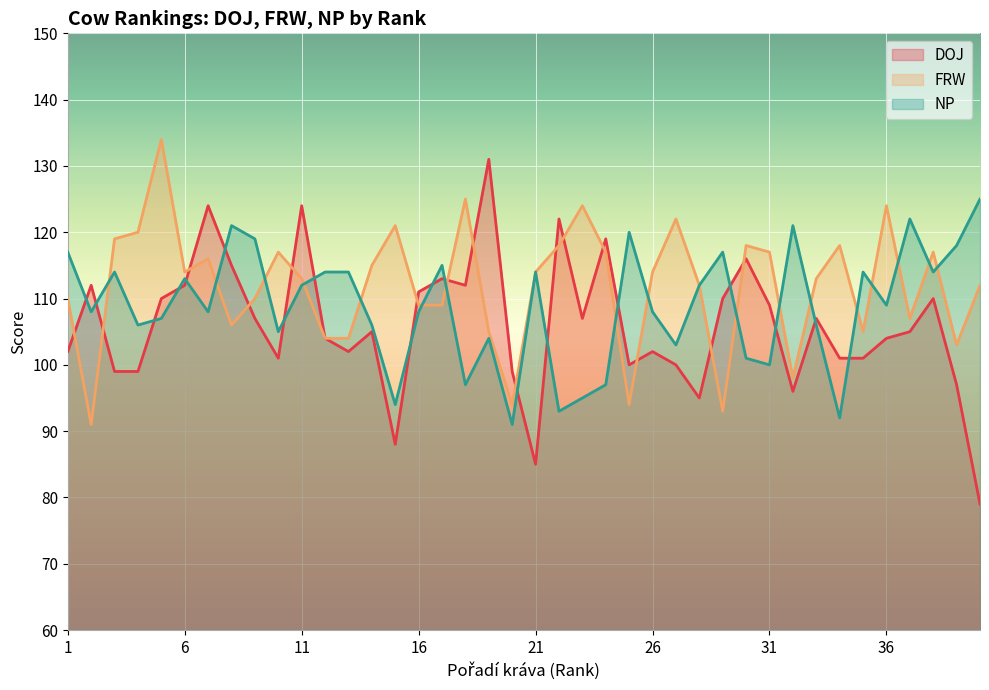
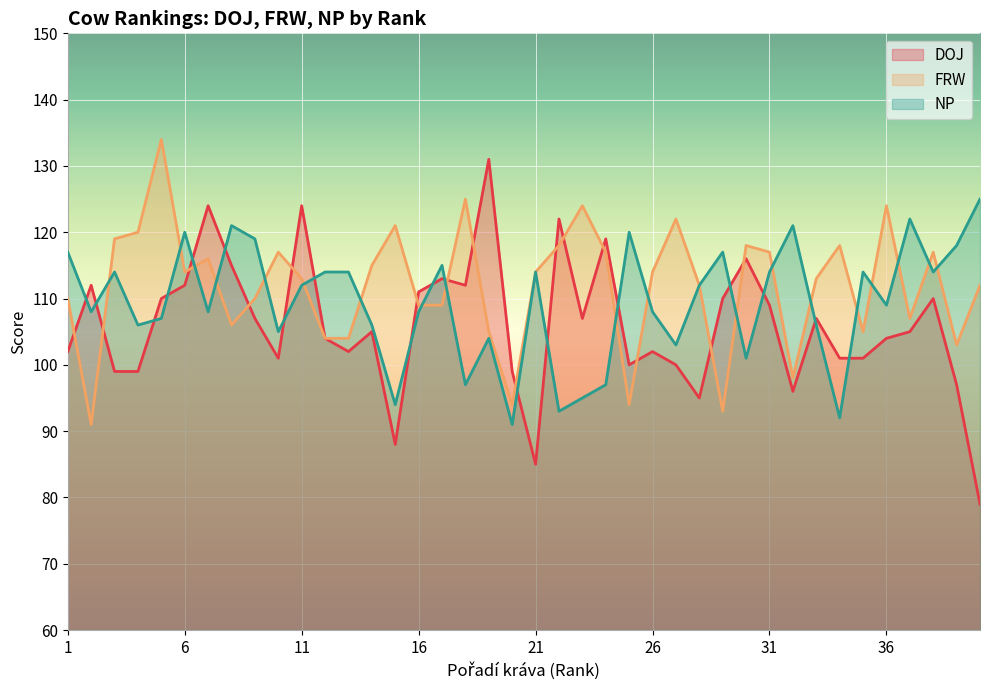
  {
    "NP": {
      "1": 117,
-     "6": 113,
+     "6": 120,
      "11": 112,
      "16": 108,
      "26": 108,
-     "31": 100,
+     "31": 114,
      "36": 109
    }
  }
